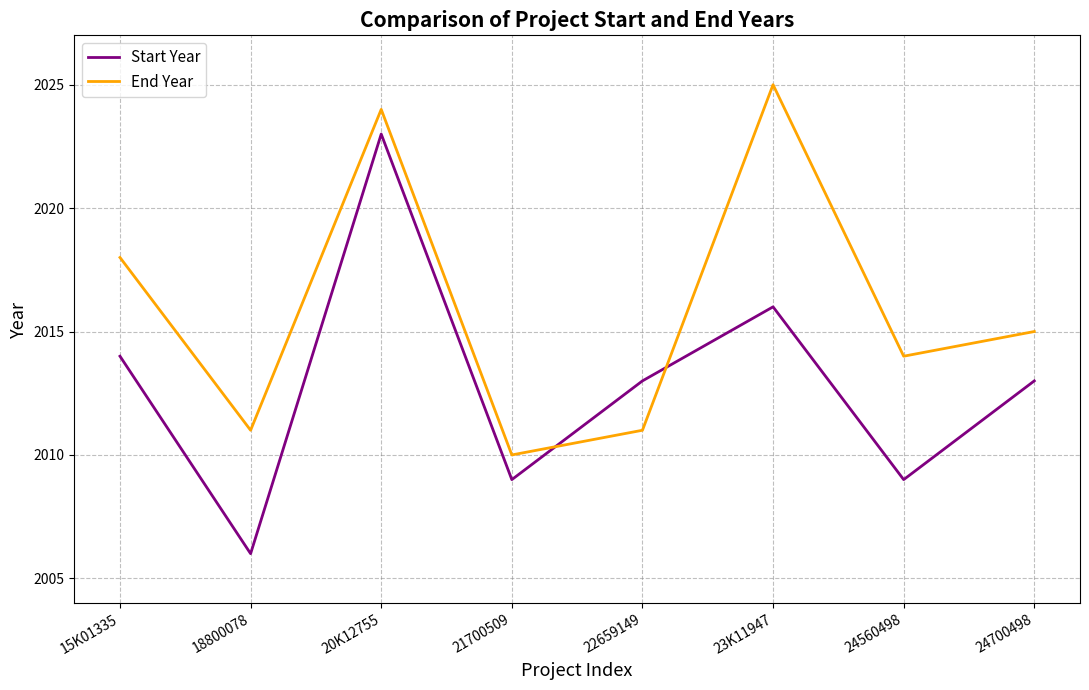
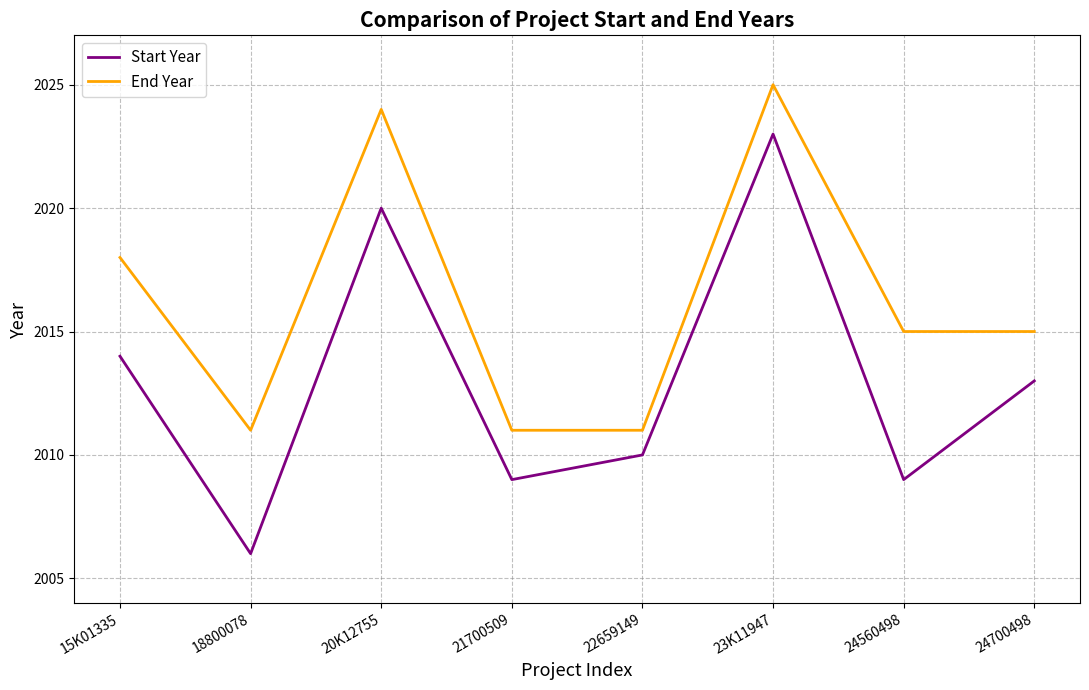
  {
    "Start Year": {
      "15K01335": 2014,
      "18800078": 2006,
-     "20K12755": 2023,
+     "20K12755": 2020,
      "21700509": 2009,
-     "22659149": 2013,
-     "23K11947": 2016,
+     "22659149": 2010,
+     "23K11947": 2023,
      "24560498": 2009,
      "24700498": 2013
    },
    "End Year": {
      "15K01335": 2018,
      "18800078": 2011,
      "20K12755": 2024,
-     "21700509": 2010,
+     "21700509": 2011,
      "22659149": 2011,
      "23K11947": 2025,
-     "24560498": 2014,
+     "24560498": 2015,
      "24700498": 2015
    }
  }
